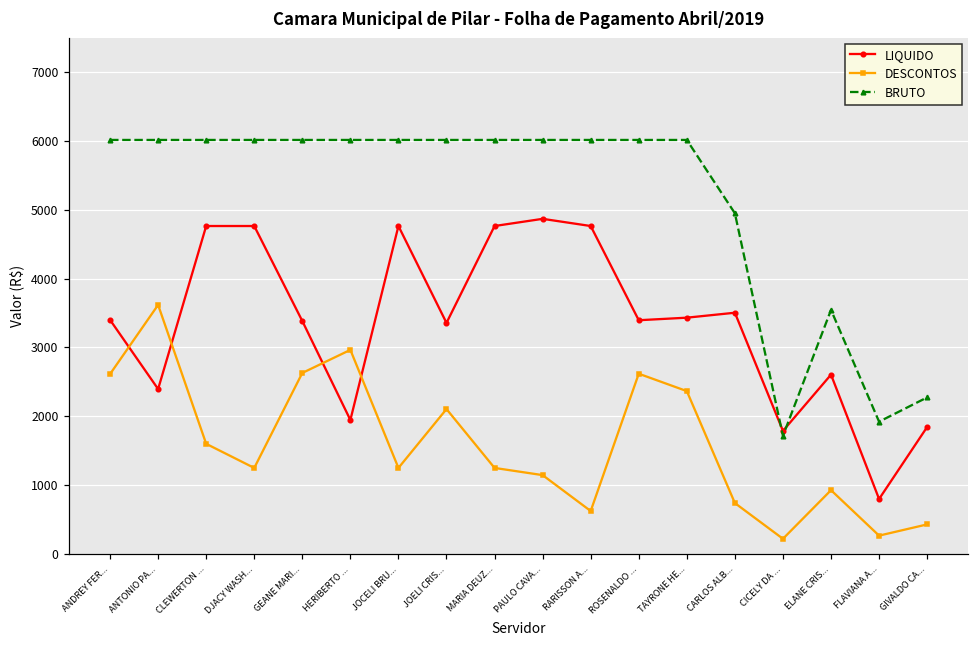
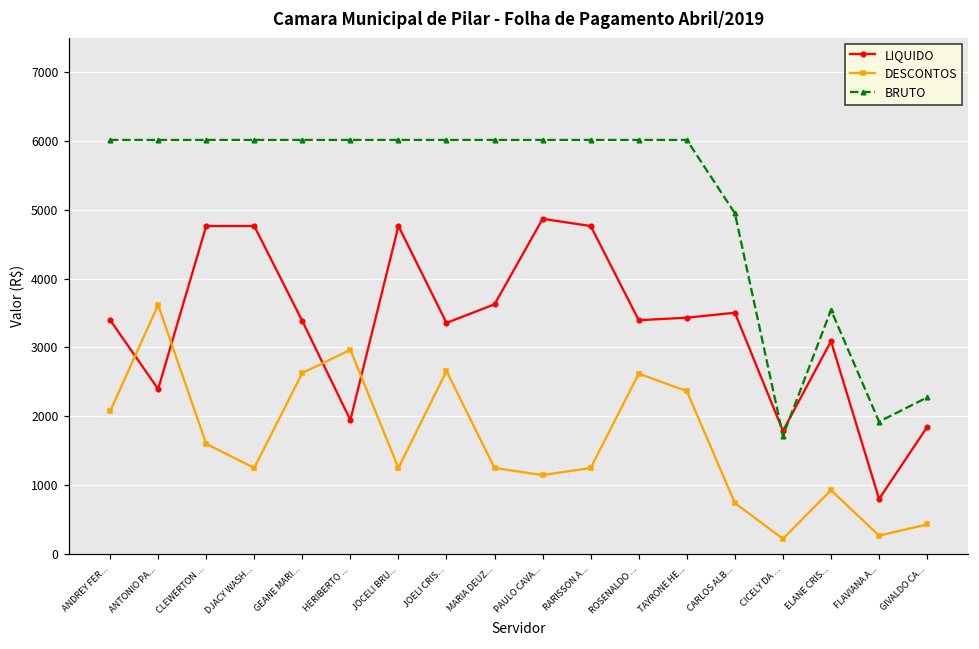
  {
    "LIQUIDO": {
      "ANDREY FER...": 3400,
      "ANTONIO PA...": 2400,
      "CLEWERTON ...": 4800,
      "DJACY WASH...": 4800,
      "GEANE MARI...": 3400,
      "HERIBERTO ...": 1900,
      "JOCELI BRU...": 4800,
      "JOELI CRIS...": 3400,
-     "MARIA DEUZ...": 4800,
+     "MARIA DEUZ...": 3600,
      "PAULO CAVA...": 4900,
      "RARISSON A...": 4800,
      "ROSENALDO ...": 3400,
      "TAYRONE HE...": 3400,
      "CARLOS ALB...": 3500,
      "CICELY DA ...": 1800,
-     "ELANE CRIS...": 2600,
+     "ELANE CRIS...": 3100,
      "FLAVIANA A...": 800,
      "GIVALDO CA...": 1800
    },
    "DESCONTOS": {
-     "ANDREY FER...": 2600,
+     "ANDREY FER...": 2100,
      "ANTONIO PA...": 3600,
      "CLEWERTON ...": 1600,
      "DJACY WASH...": 1200,
      "GEANE MARI...": 2600,
      "HERIBERTO ...": 3000,
      "JOCELI BRU...": 1200,
-     "JOELI CRIS...": 2100,
+     "JOELI CRIS...": 2700,
      "MARIA DEUZ...": 1200,
      "PAULO CAVA...": 1100,
-     "RARISSON A...": 600,
+     "RARISSON A...": 1200,
      "ROSENALDO ...": 2600,
      "TAYRONE HE...": 2400,
      "CARLOS ALB...": 700,
      "CICELY DA ...": 200,
      "ELANE CRIS...": 900,
      "FLAVIANA A...": 300,
      "GIVALDO CA...": 400
    },
    "BRUTO": {
      "ANDREY FER...": 6000,
      "ANTONIO PA...": 6000,
      "CLEWERTON ...": 6000,
      "DJACY WASH...": 6000,
      "GEANE MARI...": 6000,
      "HERIBERTO ...": 6000,
      "JOCELI BRU...": 6000,
      "JOELI CRIS...": 6000,
      "MARIA DEUZ...": 6000,
      "PAULO CAVA...": 6000,
      "RARISSON A...": 6000,
      "ROSENALDO ...": 6000,
      "TAYRONE HE...": 6000,
      "CARLOS ALB...": 4900,
      "CICELY DA ...": 1700,
      "ELANE CRIS...": 3500,
      "FLAVIANA A...": 1900,
      "GIVALDO CA...": 2300
    }
  }
